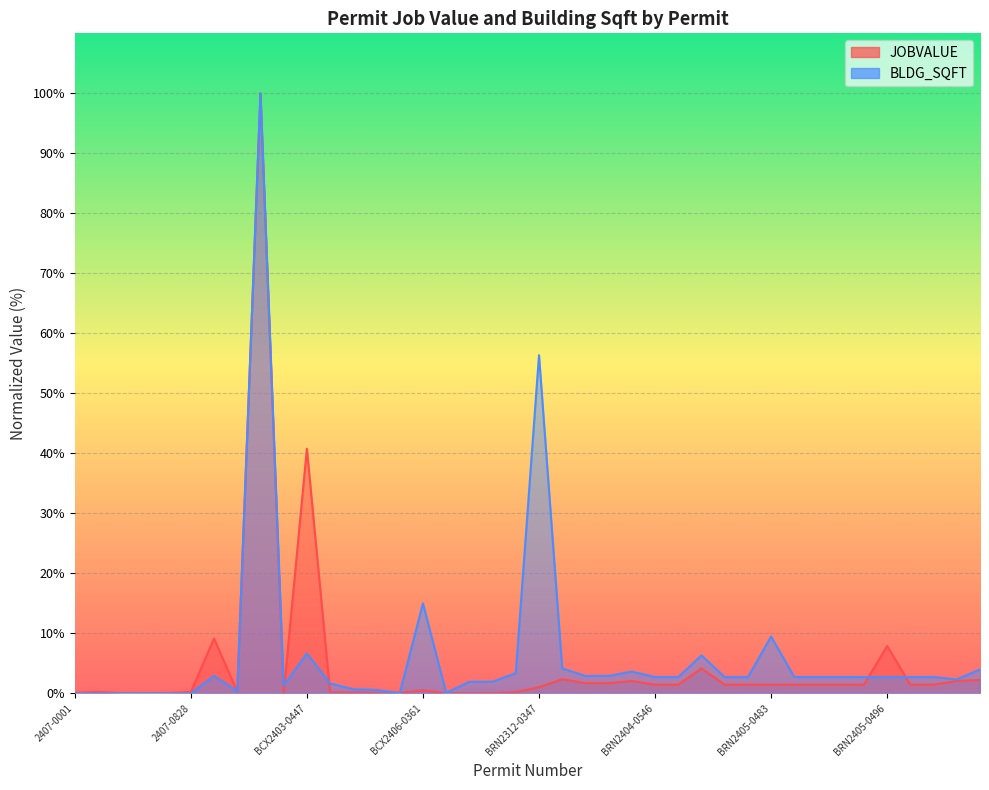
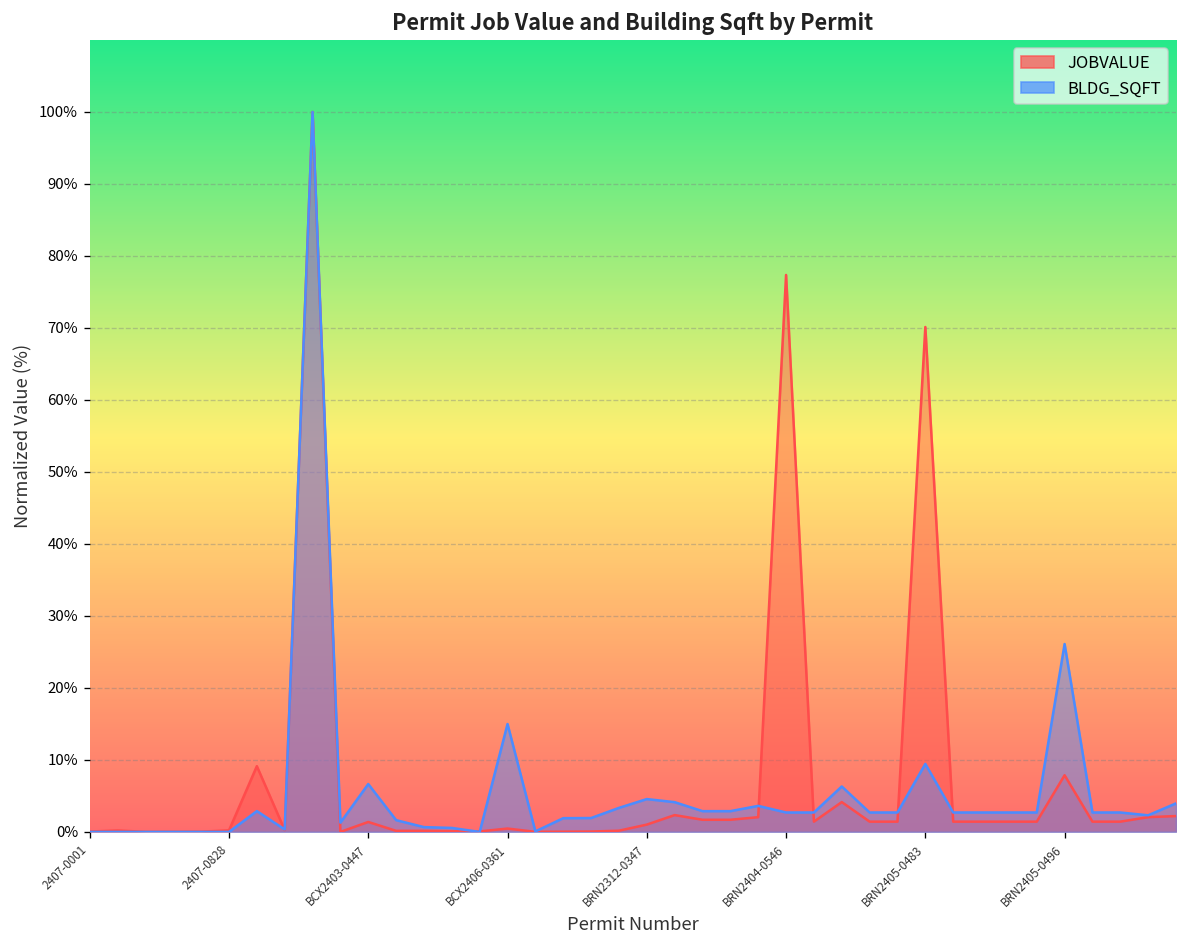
  {
    "JOBVALUE": {
-     "BCX2403-0447": "41%",
+     "BCX2403-0447": "1%",
      "BCX2406-0361": "0%",
      "BRN2312-0347": "1%",
-     "BRN2404-0546": "1%",
-     "BRN2405-0483": "1%",
+     "BRN2404-0546": "77%",
+     "BRN2405-0483": "70%",
      "BRN2405-0496": "8%"
    },
    "BLDG_SQFT": {
      "BCX2403-0447": "7%",
      "BCX2406-0361": "15%",
-     "BRN2312-0347": "56%",
+     "BRN2312-0347": "5%",
      "BRN2404-0546": "3%",
      "BRN2405-0483": "9%",
-     "BRN2405-0496": "3%"
+     "BRN2405-0496": "26%"
    }
  }
